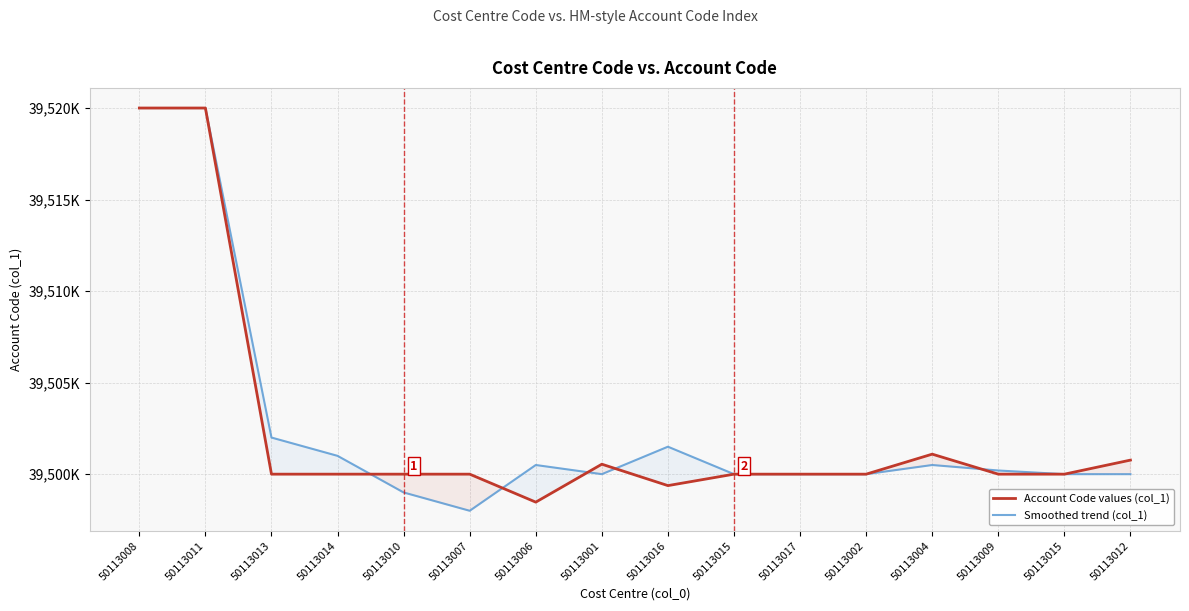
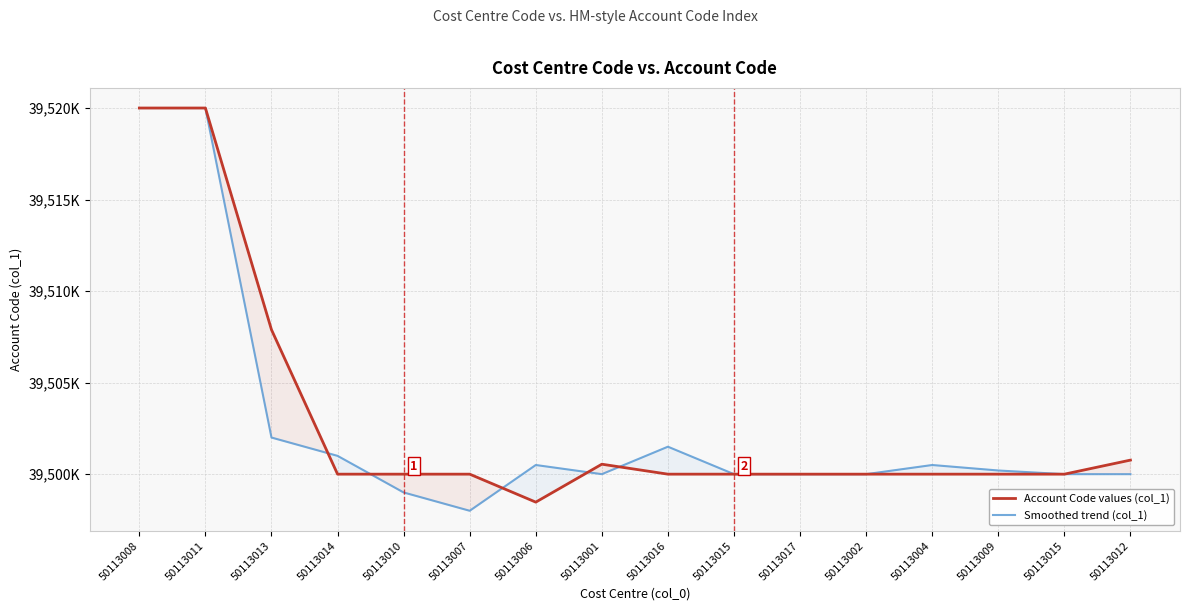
  {
    "Account Code values (col_1)": {
-     "50113013": "39,500,000",
+     "50113013": "39,507,900",
      "50113014": "39,500,000",
      "50113007": "39,500,000",
      "50113006": "39,498,500",
      "50113001": "39,500,500",
-     "50113016": "39,499,400",
-     "50113004": "39,501,100",
+     "50113016": "39,500,000",
+     "50113004": "39,500,000",
      "50113009": "39,500,000",
      "50113012": "39,500,800"
    },
    "Smoothed trend (col_1)": {
      "50113013": "39,502,000",
      "50113014": "39,501,000",
      "50113010": "39,499,000",
      "50113007": "39,498,000",
      "50113006": "39,500,500",
      "50113001": "39,500,000",
      "50113016": "39,501,500",
      "50113004": "39,500,500",
      "50113009": "39,500,200",
      "50113012": "39,500,000"
    }
  }
